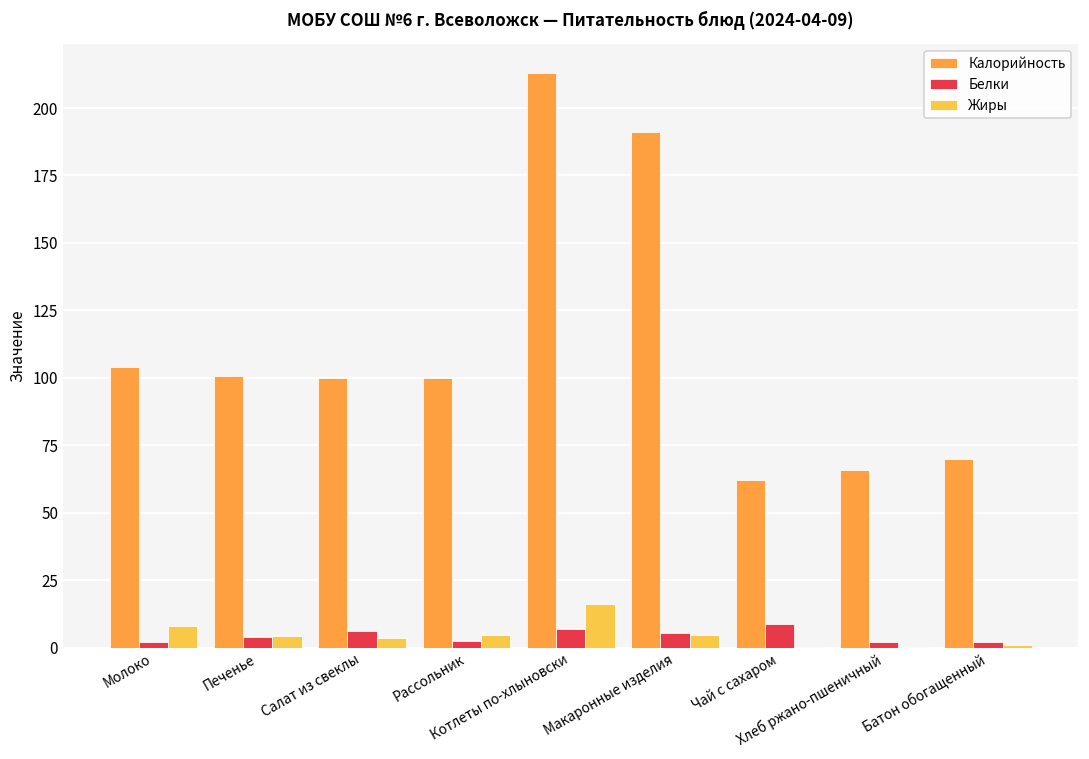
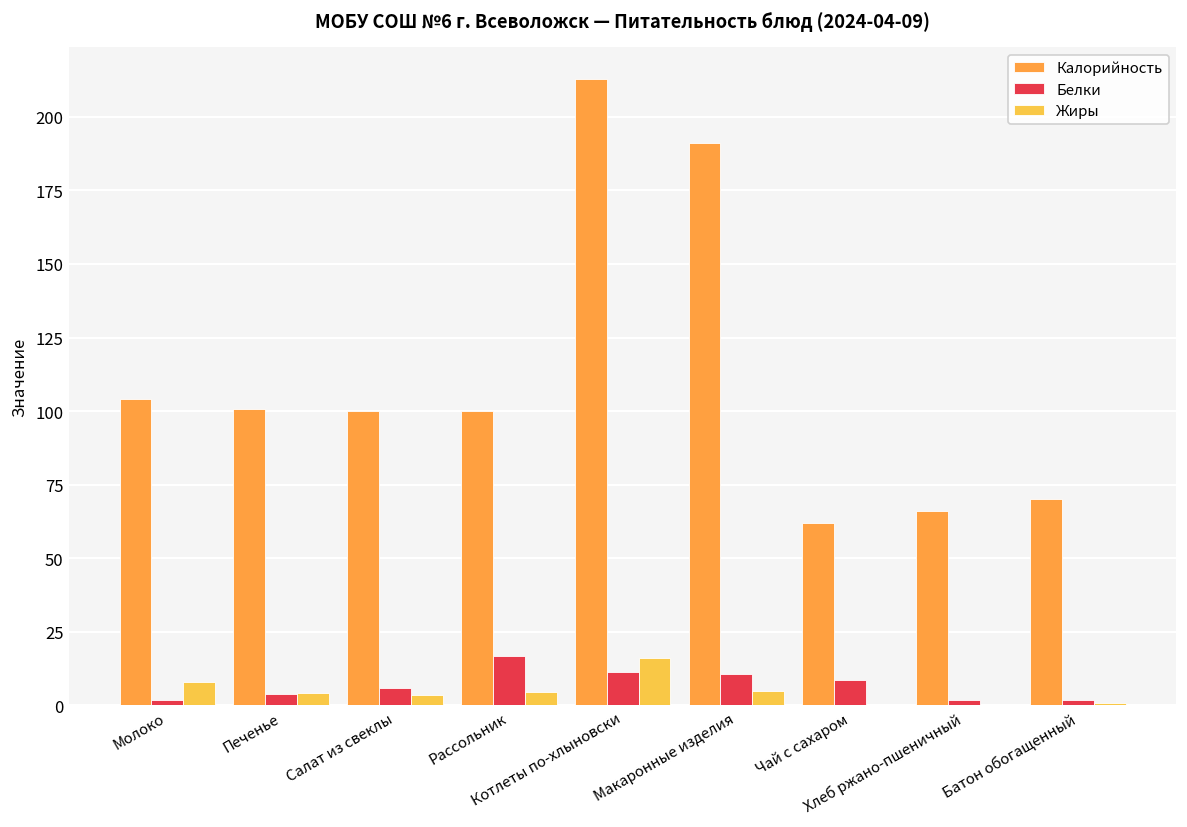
  {
    "Белки": {
      "Молоко": 2,
      "Печенье": 4,
      "Салат из свеклы": 6,
-     "Рассольник": 2,
-     "Котлеты по-хлыновски": 7,
-     "Макаронные изделия": 6,
+     "Рассольник": 17,
+     "Котлеты по-хлыновски": 12,
+     "Макаронные изделия": 11,
      "Чай с сахаром": 9,
      "Хлеб ржано-пшеничный": 2,
      "Батон обогащенный": 2
    }
  }
